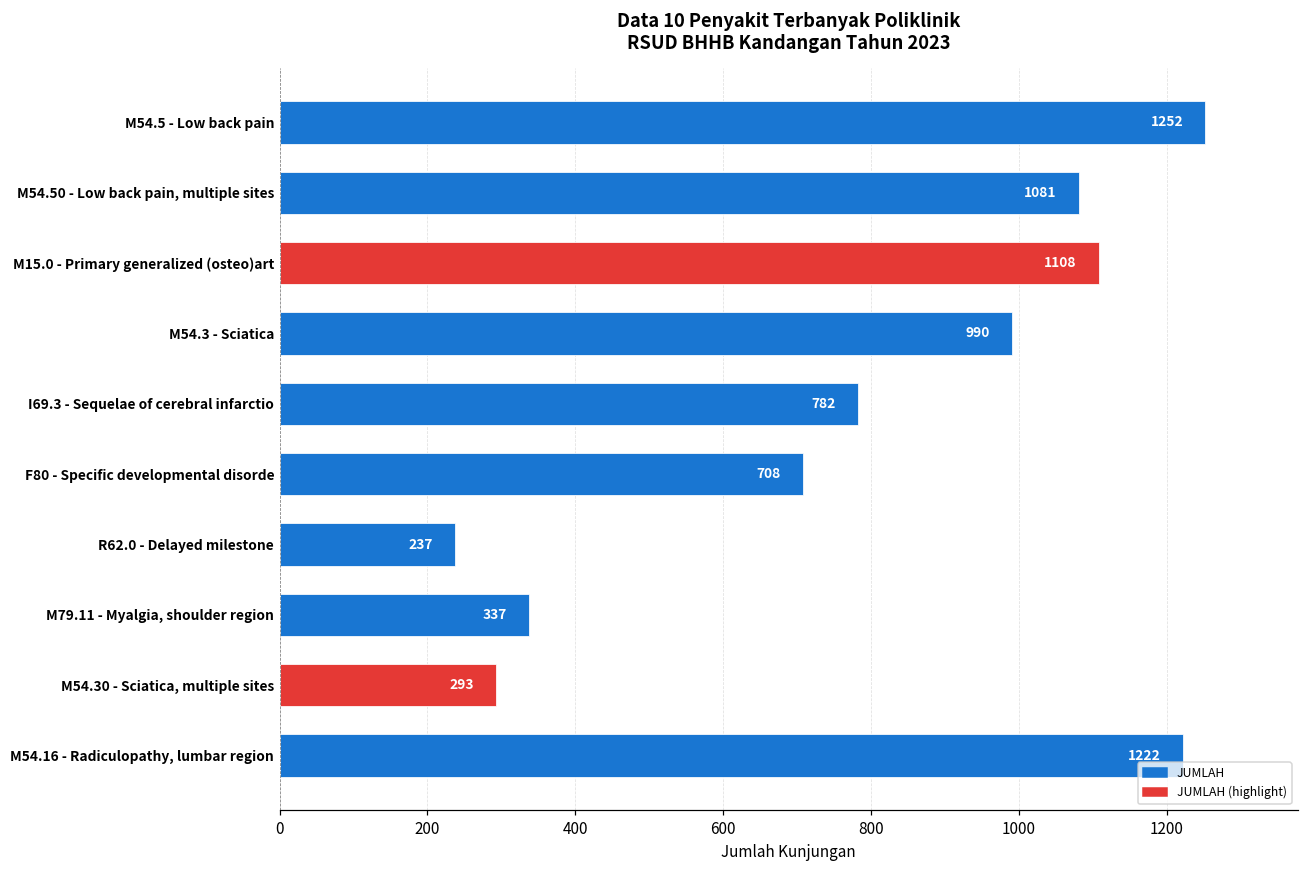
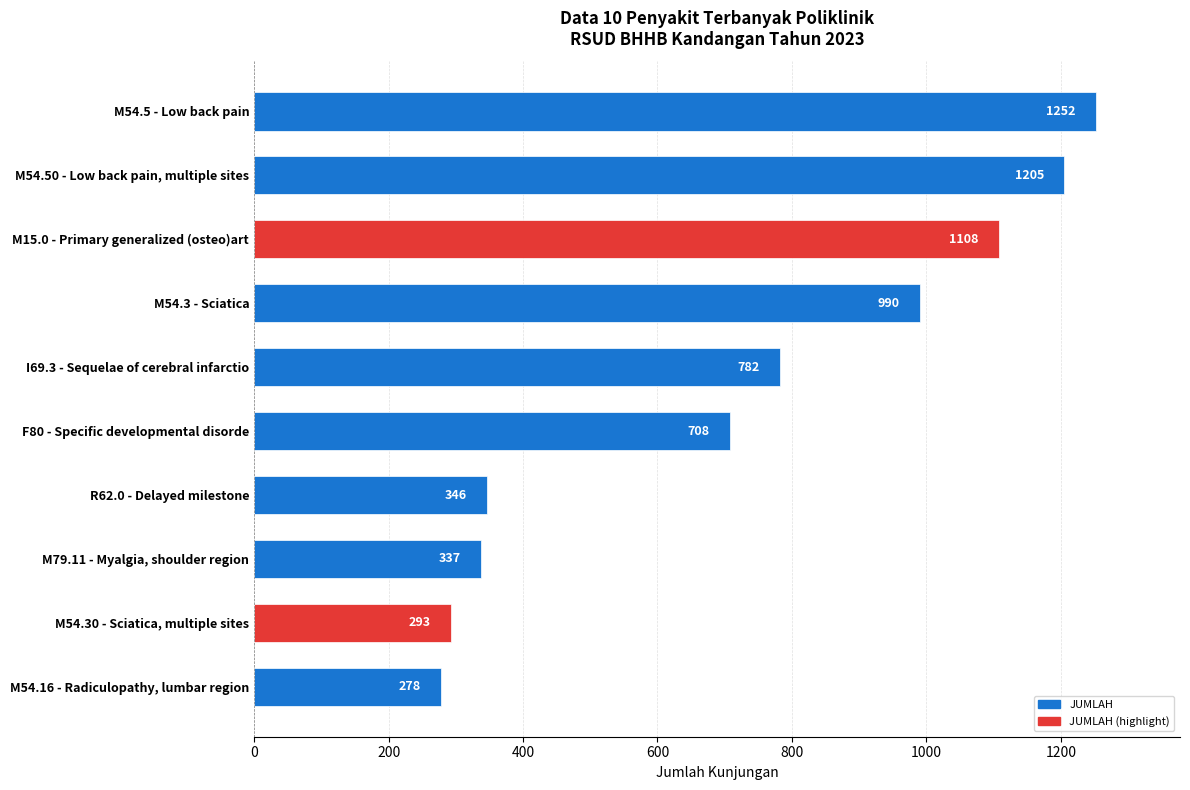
  {
    "M54.5 - Low back pain": 1252,
-   "M54.50 - Low back pain, multiple sites": 1081,
+   "M54.50 - Low back pain, multiple sites": 1205,
    "M15.0 - Primary generalized (osteo)art": 1108,
    "M54.3 - Sciatica": 990,
    "I69.3 - Sequelae of cerebral infarctio": 782,
    "F80 - Specific developmental disorde": 708,
-   "R62.0 - Delayed milestone": 237,
+   "R62.0 - Delayed milestone": 346,
    "M79.11 - Myalgia, shoulder region": 337,
    "M54.30 - Sciatica, multiple sites": 293,
-   "M54.16 - Radiculopathy, lumbar region": 1222
+   "M54.16 - Radiculopathy, lumbar region": 278
  }
